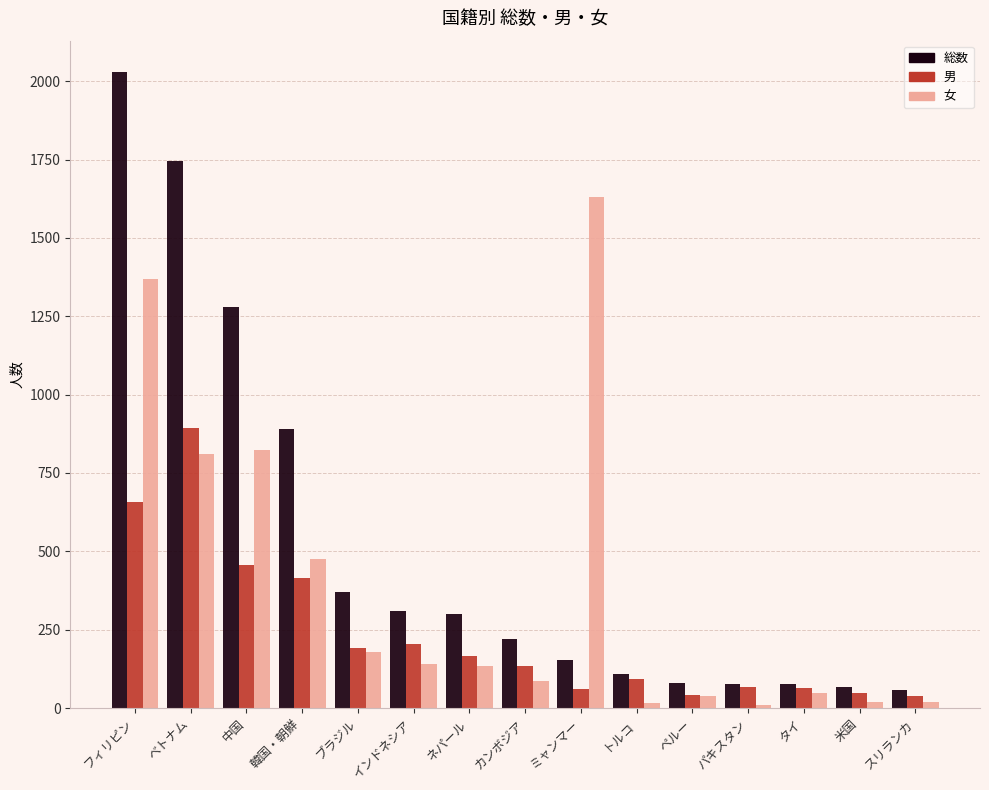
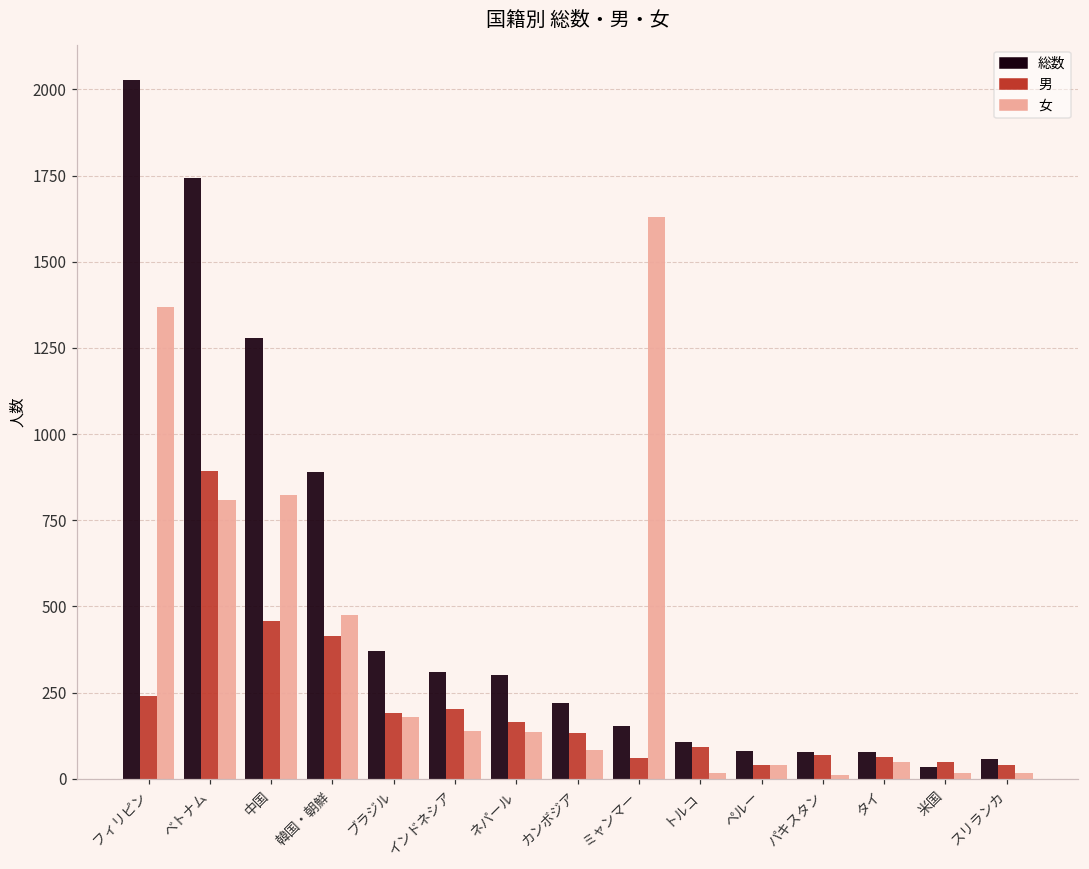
  {
    "総数": {
      "フィリピン": 2030,
      "ベトナム": 1740,
      "中国": 1280,
      "韓国・朝鮮": 890,
      "ブラジル": 370,
      "インドネシア": 310,
      "ネパール": 300,
      "カンボジア": 220,
      "ミャンマー": 150,
      "トルコ": 110,
      "ペルー": 80,
      "パキスタン": 80,
      "タイ": 80,
-     "米国": 70,
+     "米国": 30,
      "スリランカ": 60
    },
    "男": {
-     "フィリピン": 660,
+     "フィリピン": 240,
      "ベトナム": 890,
      "中国": 460,
      "韓国・朝鮮": 420,
      "ブラジル": 190,
      "インドネシア": 200,
      "ネパール": 170,
      "カンボジア": 130,
      "ミャンマー": 60,
      "トルコ": 90,
      "ペルー": 40,
      "パキスタン": 70,
      "タイ": 60,
      "米国": 50,
      "スリランカ": 40
    },
    "女": {
      "フィリピン": 1370,
      "ベトナム": 810,
      "中国": 820,
      "韓国・朝鮮": 480,
      "ブラジル": 180,
      "インドネシア": 140,
      "ネパール": 140,
      "カンボジア": 90,
      "ミャンマー": 1630,
      "トルコ": 20,
      "ペルー": 40,
      "パキスタン": 10,
      "タイ": 50,
      "米国": 20,
      "スリランカ": 20
    }
  }
